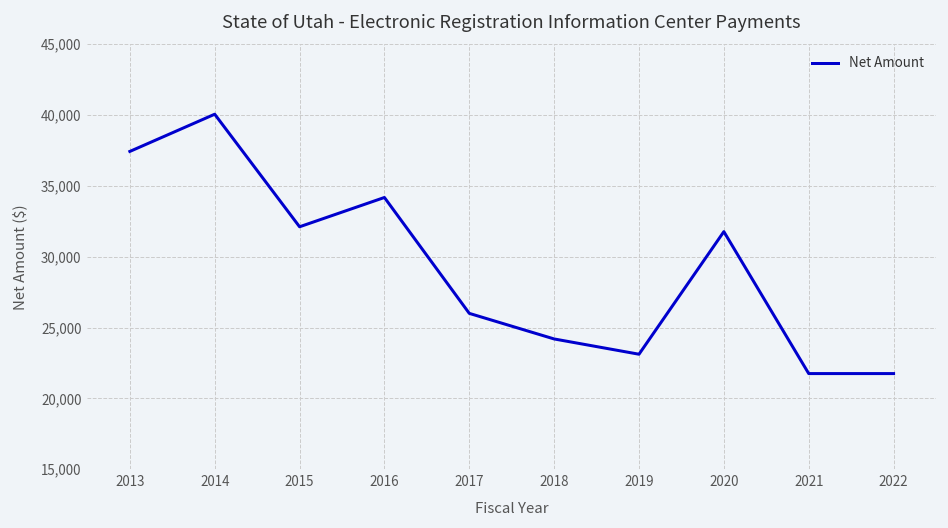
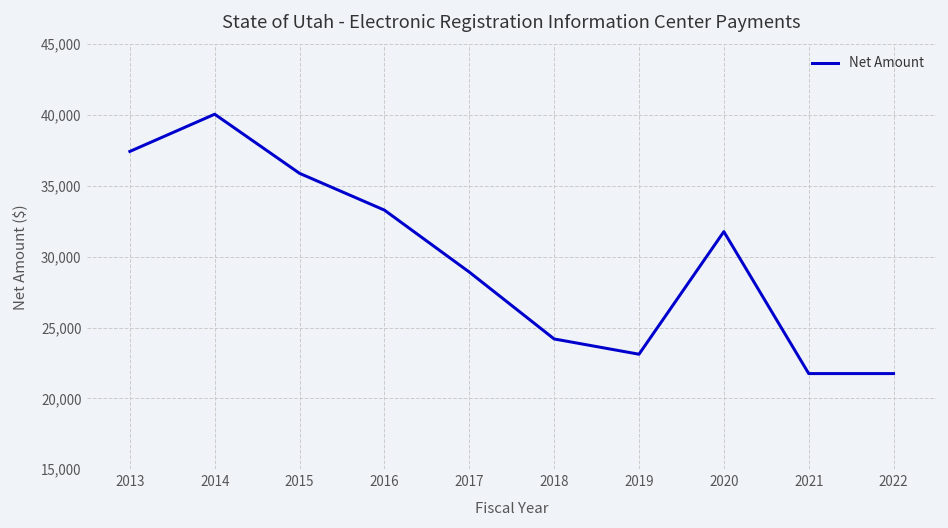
  {
    "2013": "37,400",
    "2014": "40,100",
-   "2015": "32,100",
-   "2016": "34,200",
-   "2017": "26,000",
+   "2015": "35,900",
+   "2016": "33,300",
+   "2017": "28,900",
    "2018": "24,200",
    "2019": "23,100",
    "2020": "31,800",
    "2021": "21,800",
    "2022": "21,800"
  }
